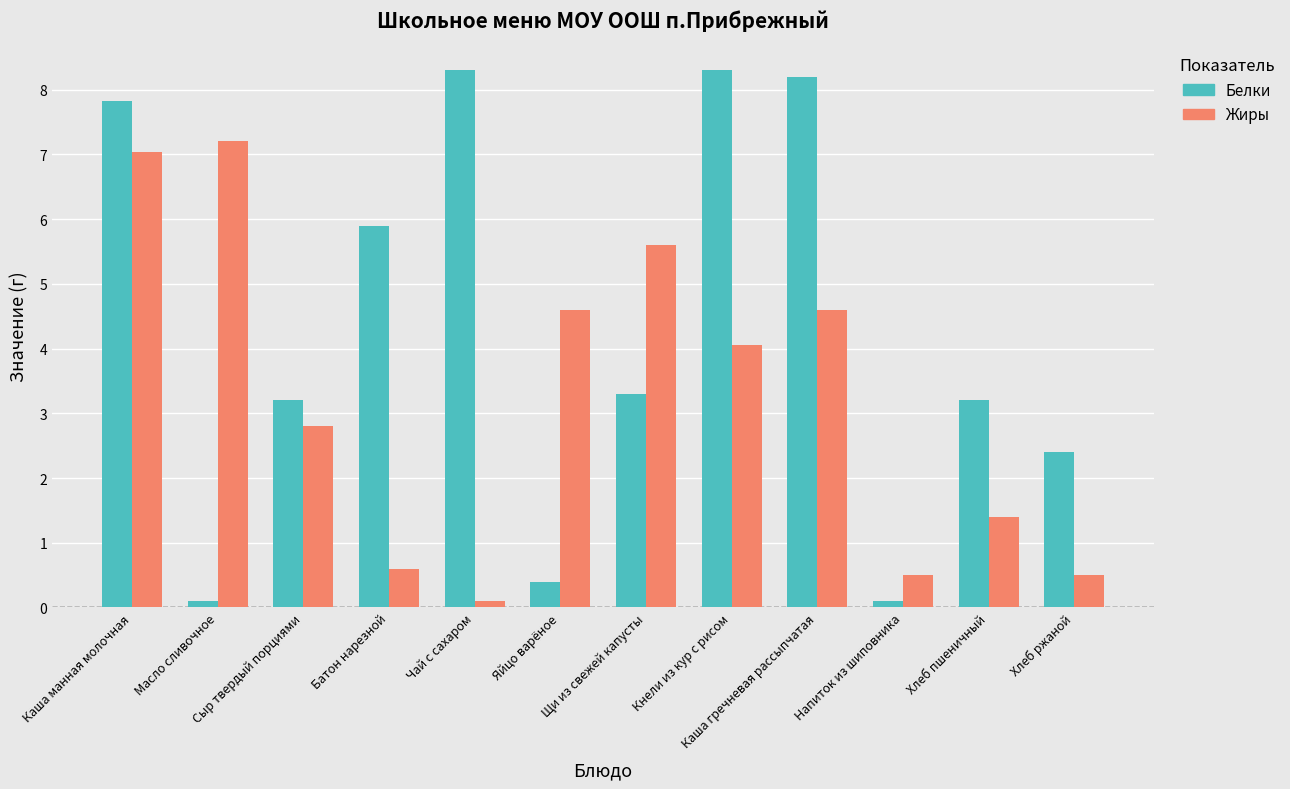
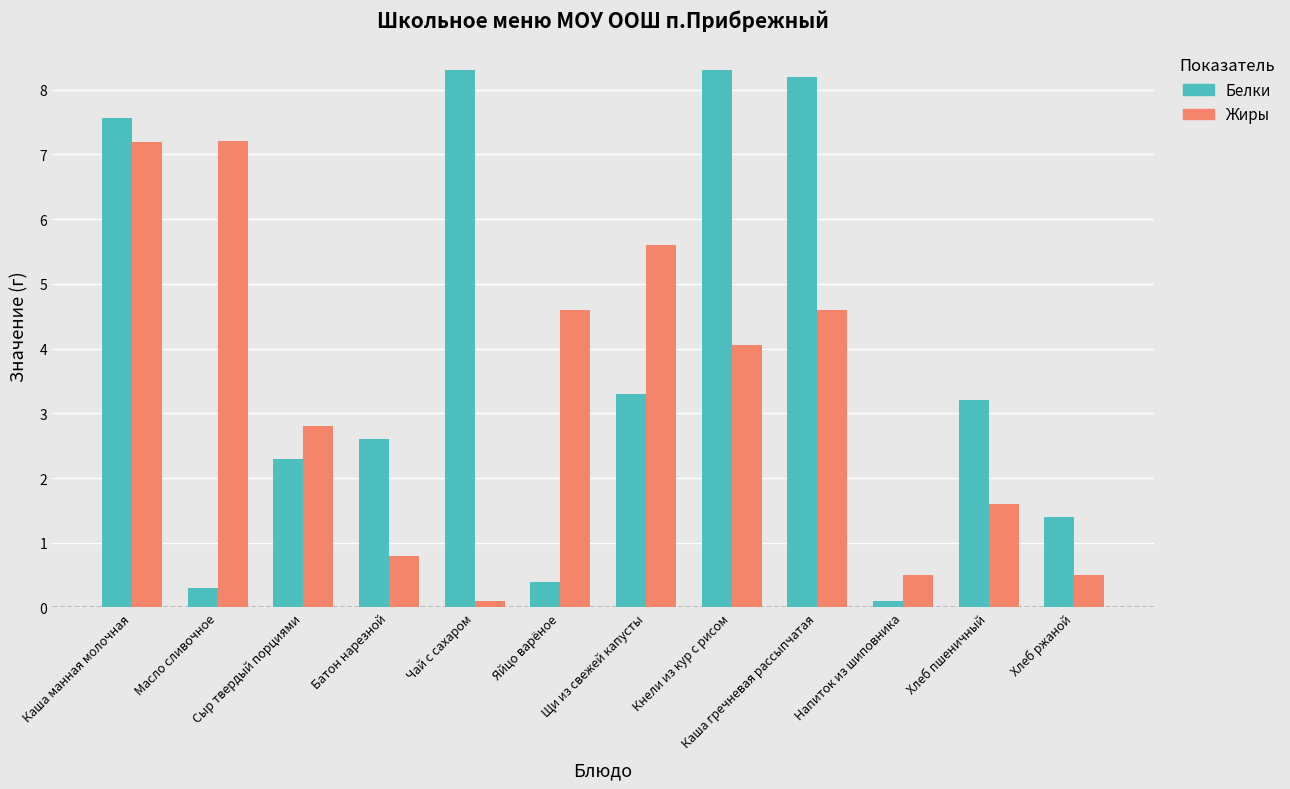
  {
    "Белки": {
-     "Каша манная молочная": 7.8,
-     "Масло сливочное": 0.1,
-     "Сыр твердый порциями": 3.2,
-     "Батон нарезной": 5.9,
+     "Каша манная молочная": 7.6,
+     "Масло сливочное": 0.3,
+     "Сыр твердый порциями": 2.3,
+     "Батон нарезной": 2.6,
      "Чай с сахаром": 8.3,
      "Яйцо варёное": 0.4,
      "Щи из свежей капусты": 3.3,
      "Кнели из кур с рисом": 8.3,
      "Каша гречневая рассыпчатая": 8.2,
      "Напиток из шиповника": 0.1,
      "Хлеб пшеничный": 3.2,
-     "Хлеб ржаной": 2.4
+     "Хлеб ржаной": 1.4
    },
    "Жиры": {
-     "Каша манная молочная": 7.0,
+     "Каша манная молочная": 7.2,
      "Масло сливочное": 7.2,
      "Сыр твердый порциями": 2.8,
-     "Батон нарезной": 0.6,
+     "Батон нарезной": 0.8,
      "Чай с сахаром": 0.1,
      "Яйцо варёное": 4.6,
      "Щи из свежей капусты": 5.6,
      "Кнели из кур с рисом": 4.1,
      "Каша гречневая рассыпчатая": 4.6,
      "Напиток из шиповника": 0.5,
-     "Хлеб пшеничный": 1.4,
+     "Хлеб пшеничный": 1.6,
      "Хлеб ржаной": 0.5
    }
  }
